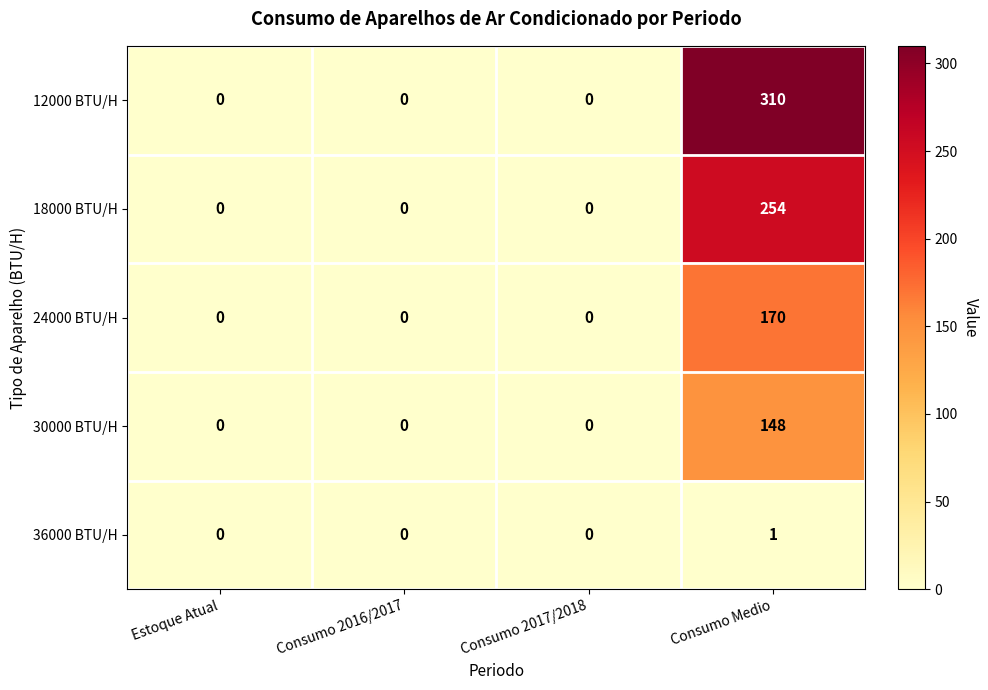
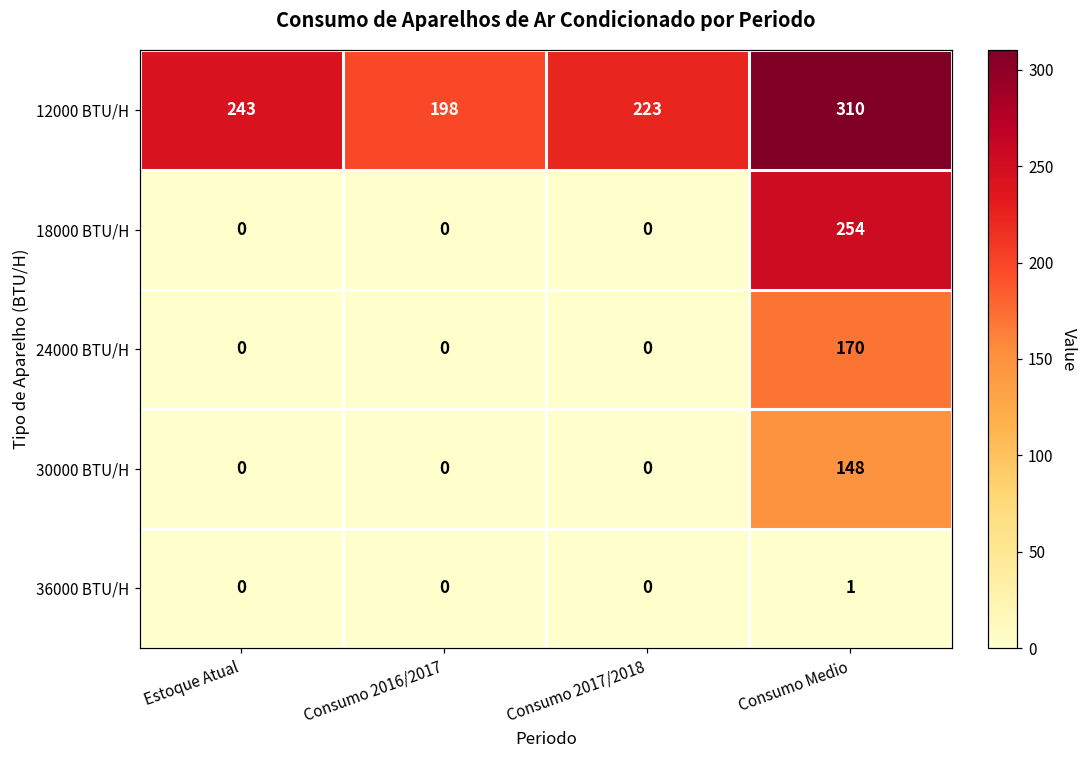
  {
    "12000 BTU/H": {
-     "Estoque Atual": 0,
-     "Consumo 2016/2017": 0,
-     "Consumo 2017/2018": 0,
+     "Estoque Atual": 243,
+     "Consumo 2016/2017": 198,
+     "Consumo 2017/2018": 223,
      "Consumo Medio": 310
    },
    "18000 BTU/H": {
      "Estoque Atual": 0,
      "Consumo 2016/2017": 0,
      "Consumo 2017/2018": 0,
      "Consumo Medio": 254
    },
    "24000 BTU/H": {
      "Estoque Atual": 0,
      "Consumo 2016/2017": 0,
      "Consumo 2017/2018": 0,
      "Consumo Medio": 170
    },
    "30000 BTU/H": {
      "Estoque Atual": 0,
      "Consumo 2016/2017": 0,
      "Consumo 2017/2018": 0,
      "Consumo Medio": 148
    },
    "36000 BTU/H": {
      "Estoque Atual": 0,
      "Consumo 2016/2017": 0,
      "Consumo 2017/2018": 0,
      "Consumo Medio": 1
    }
  }
